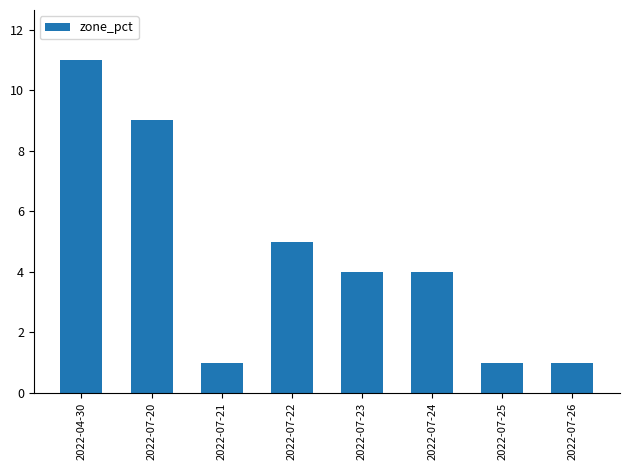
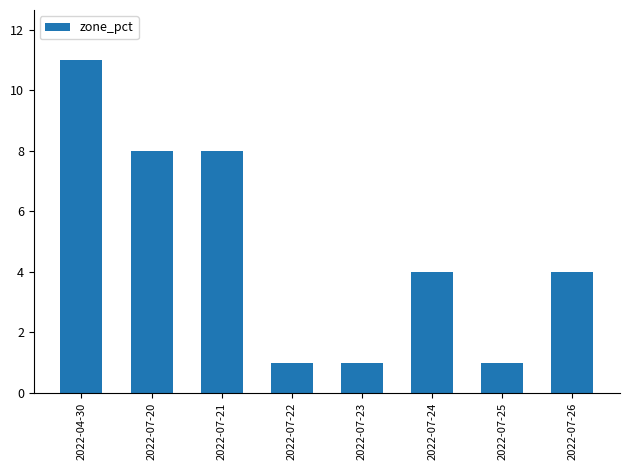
  {
    "2022-04-30": 11,
-   "2022-07-20": 9,
-   "2022-07-21": 1,
-   "2022-07-22": 5,
-   "2022-07-23": 4,
+   "2022-07-20": 8,
+   "2022-07-21": 8,
+   "2022-07-22": 1,
+   "2022-07-23": 1,
    "2022-07-24": 4,
    "2022-07-25": 1,
-   "2022-07-26": 1
+   "2022-07-26": 4
  }
